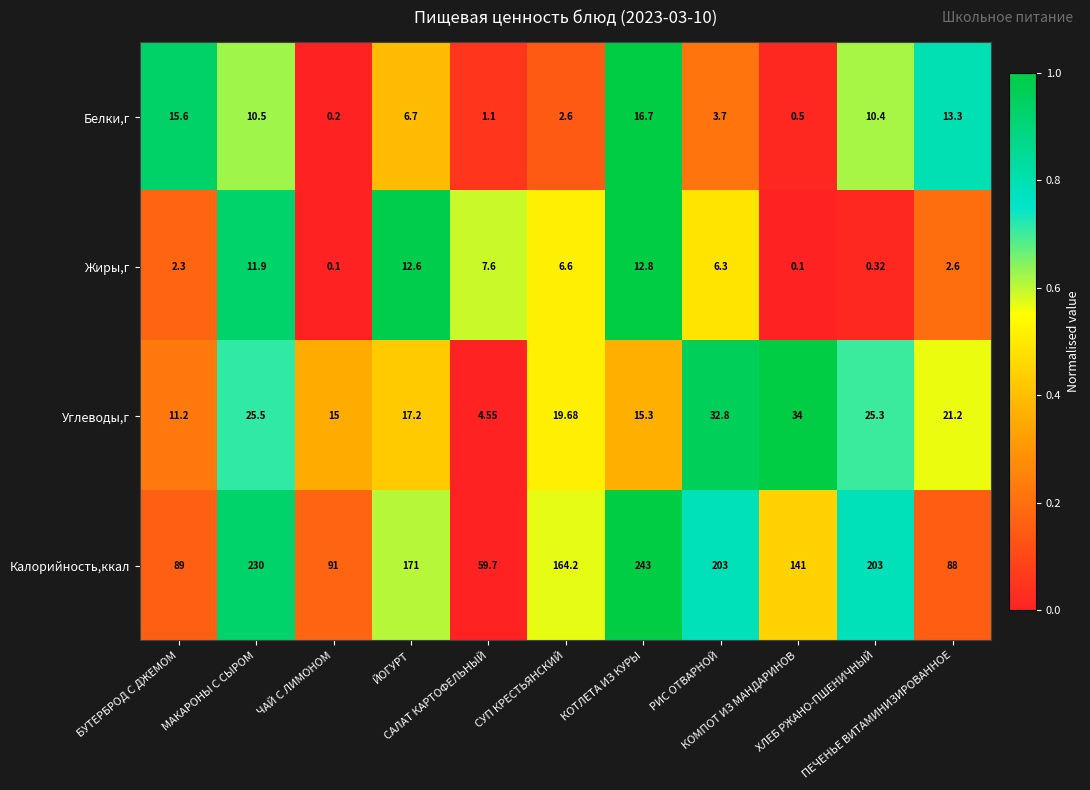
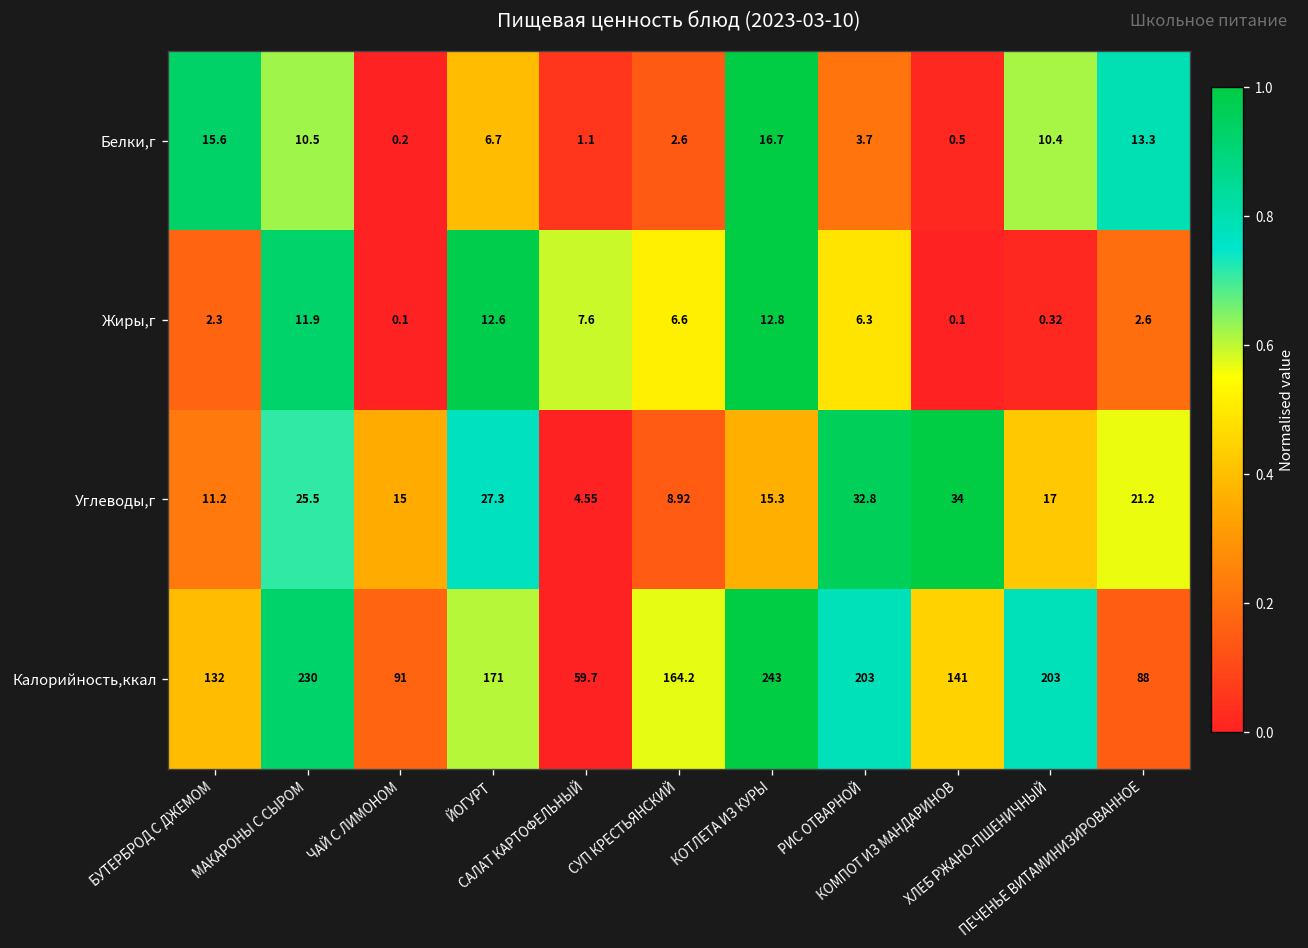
  {
    "Белки,г": {
      "БУТЕРБРОД С ДЖЕМОМ": 15.6,
      "МАКАРОНЫ С СЫРОМ": 10.5,
      "ЧАЙ С ЛИМОНОМ": 0.2,
      "ЙОГУРТ": 6.7,
      "САЛАТ КАРТОФЕЛЬНЫЙ": 1.1,
      "СУП КРЕСТЬЯНСКИЙ": 2.6,
      "КОТЛЕТА ИЗ КУРЫ": 16.7,
      "РИС ОТВАРНОЙ": 3.7,
      "КОМПОТ ИЗ МАНДАРИНОВ": 0.5,
      "ХЛЕБ РЖАНО-ПШЕНИЧНЫЙ": 10.4,
      "ПЕЧЕНЬЕ ВИТАМИНИЗИРОВАННОЕ": 13.3
    },
    "Жиры,г": {
      "БУТЕРБРОД С ДЖЕМОМ": 2.3,
      "МАКАРОНЫ С СЫРОМ": 11.9,
      "ЧАЙ С ЛИМОНОМ": 0.1,
      "ЙОГУРТ": 12.6,
      "САЛАТ КАРТОФЕЛЬНЫЙ": 7.6,
      "СУП КРЕСТЬЯНСКИЙ": 6.6,
      "КОТЛЕТА ИЗ КУРЫ": 12.8,
      "РИС ОТВАРНОЙ": 6.3,
      "КОМПОТ ИЗ МАНДАРИНОВ": 0.1,
      "ХЛЕБ РЖАНО-ПШЕНИЧНЫЙ": 0.32,
      "ПЕЧЕНЬЕ ВИТАМИНИЗИРОВАННОЕ": 2.6
    },
    "Углеводы,г": {
      "БУТЕРБРОД С ДЖЕМОМ": 11.2,
      "МАКАРОНЫ С СЫРОМ": 25.5,
      "ЧАЙ С ЛИМОНОМ": 15,
-     "ЙОГУРТ": 17.2,
+     "ЙОГУРТ": 27.3,
      "САЛАТ КАРТОФЕЛЬНЫЙ": 4.55,
-     "СУП КРЕСТЬЯНСКИЙ": 19.68,
+     "СУП КРЕСТЬЯНСКИЙ": 8.92,
      "КОТЛЕТА ИЗ КУРЫ": 15.3,
      "РИС ОТВАРНОЙ": 32.8,
      "КОМПОТ ИЗ МАНДАРИНОВ": 34,
-     "ХЛЕБ РЖАНО-ПШЕНИЧНЫЙ": 25.3,
+     "ХЛЕБ РЖАНО-ПШЕНИЧНЫЙ": 17,
      "ПЕЧЕНЬЕ ВИТАМИНИЗИРОВАННОЕ": 21.2
    },
    "Калорийность,ккал": {
-     "БУТЕРБРОД С ДЖЕМОМ": 89,
+     "БУТЕРБРОД С ДЖЕМОМ": 132,
      "МАКАРОНЫ С СЫРОМ": 230,
      "ЧАЙ С ЛИМОНОМ": 91,
      "ЙОГУРТ": 171,
      "САЛАТ КАРТОФЕЛЬНЫЙ": 59.7,
      "СУП КРЕСТЬЯНСКИЙ": 164.2,
      "КОТЛЕТА ИЗ КУРЫ": 243,
      "РИС ОТВАРНОЙ": 203,
      "КОМПОТ ИЗ МАНДАРИНОВ": 141,
      "ХЛЕБ РЖАНО-ПШЕНИЧНЫЙ": 203,
      "ПЕЧЕНЬЕ ВИТАМИНИЗИРОВАННОЕ": 88
    }
  }
